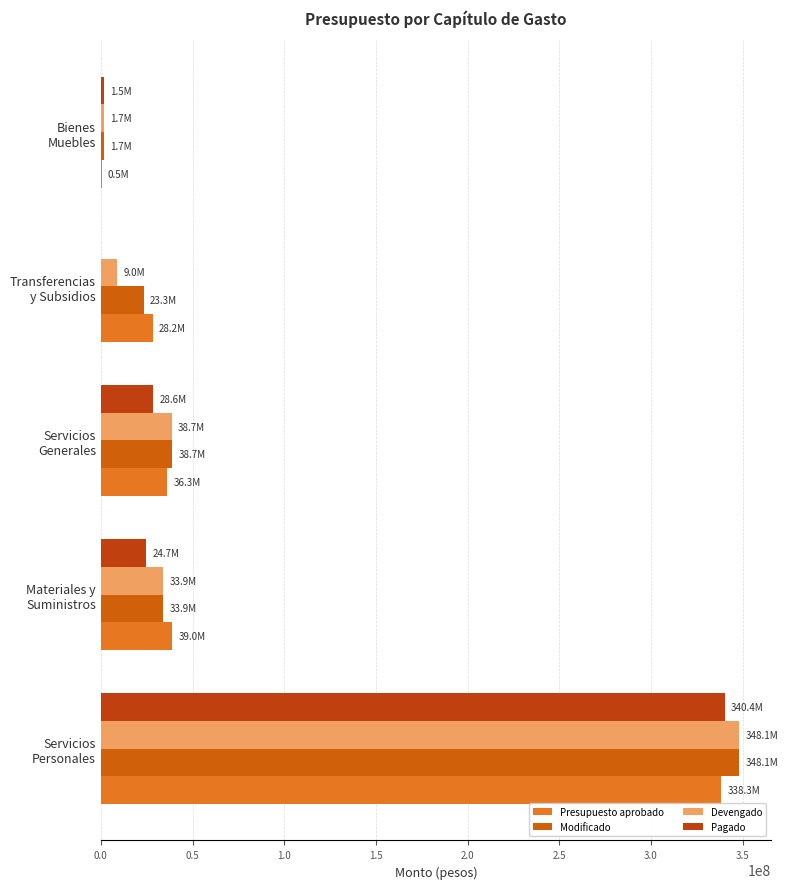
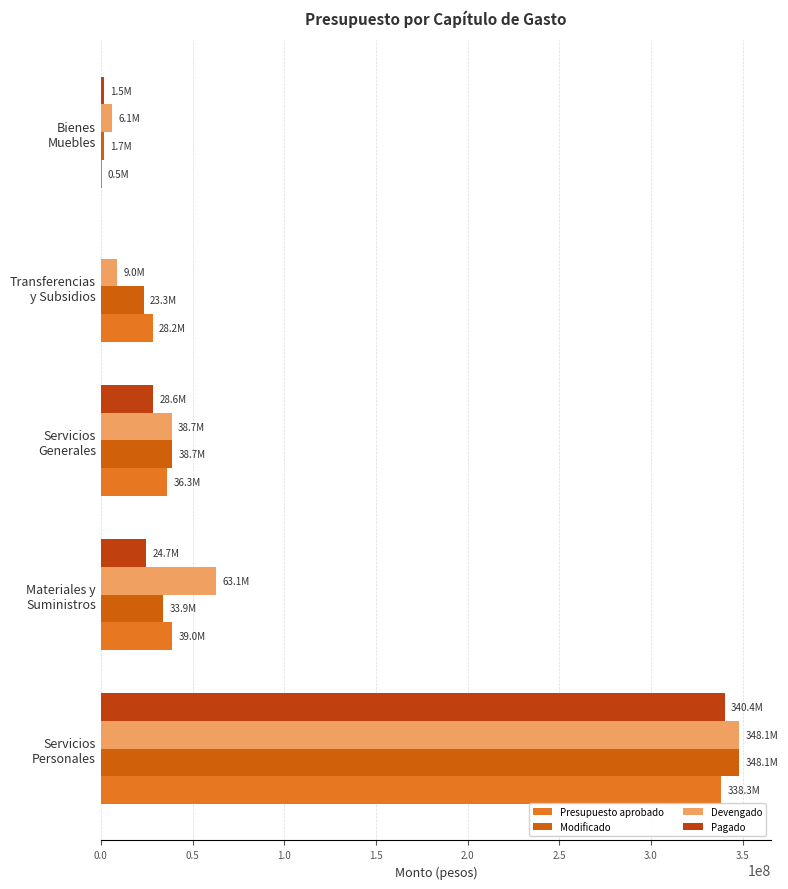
  {
    "Devengado": {
-     "Bienes Muebles": "1.7M",
+     "Bienes Muebles": "6.1M",
      "Transferencias y Subsidios": "9.0M",
      "Servicios Generales": "38.7M",
-     "Materiales y Suministros": "33.9M",
+     "Materiales y Suministros": "63.1M",
      "Servicios Personales": "348.1M"
    }
  }
